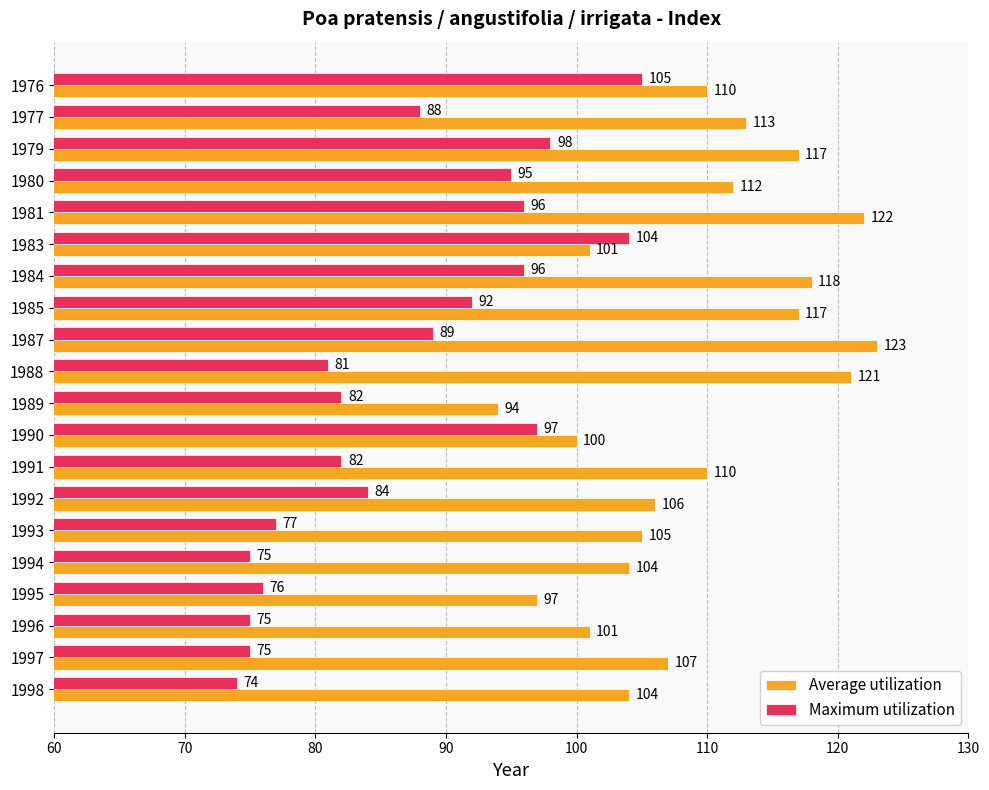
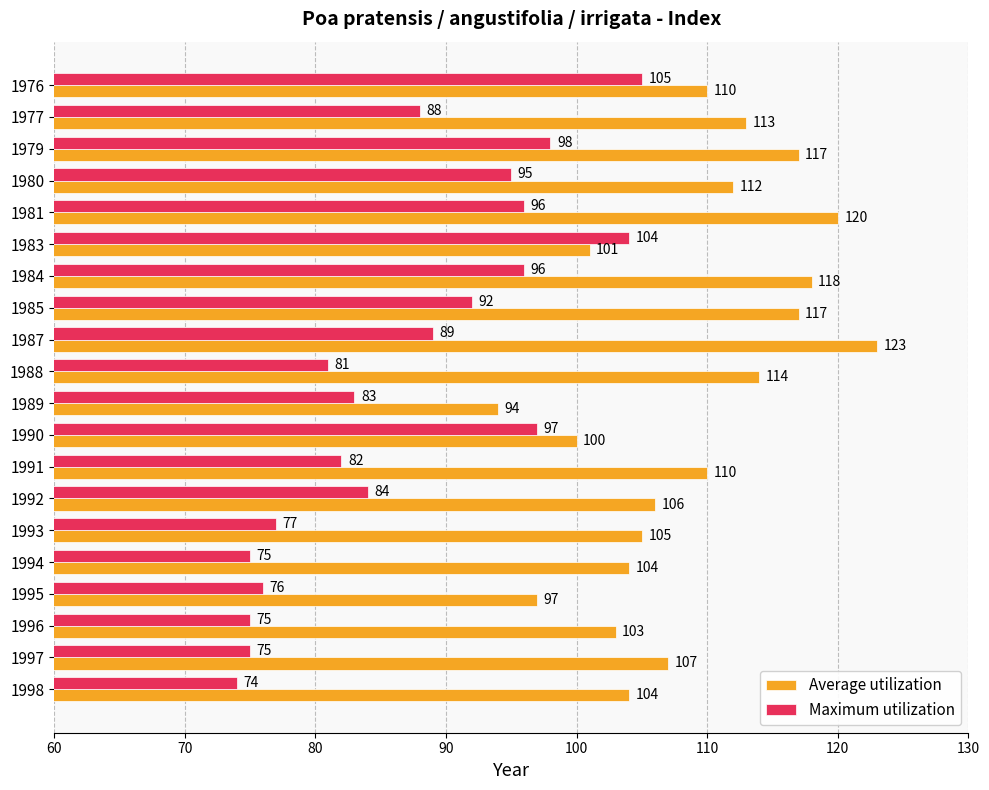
  {
    "Average utilization": {
      "1976": 110,
      "1977": 113,
      "1979": 117,
      "1980": 112,
-     "1981": 122,
+     "1981": 120,
      "1983": 101,
      "1984": 118,
      "1985": 117,
      "1987": 123,
-     "1988": 121,
+     "1988": 114,
      "1989": 94,
      "1990": 100,
      "1991": 110,
      "1992": 106,
      "1993": 105,
      "1994": 104,
      "1995": 97,
-     "1996": 101,
+     "1996": 103,
      "1997": 107,
      "1998": 104
    },
    "Maximum utilization": {
      "1976": 105,
      "1977": 88,
      "1979": 98,
      "1980": 95,
      "1981": 96,
      "1983": 104,
      "1984": 96,
      "1985": 92,
      "1987": 89,
      "1988": 81,
-     "1989": 82,
+     "1989": 83,
      "1990": 97,
      "1991": 82,
      "1992": 84,
      "1993": 77,
      "1994": 75,
      "1995": 76,
      "1996": 75,
      "1997": 75,
      "1998": 74
    }
  }
